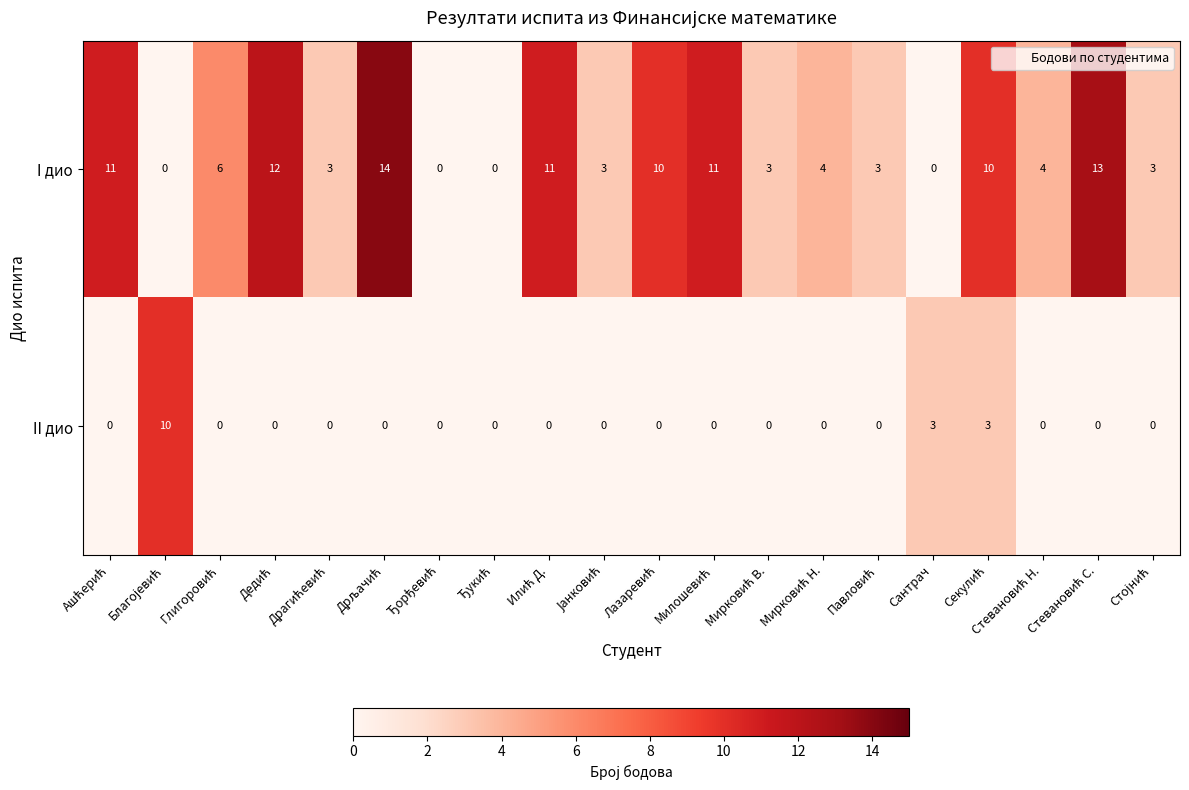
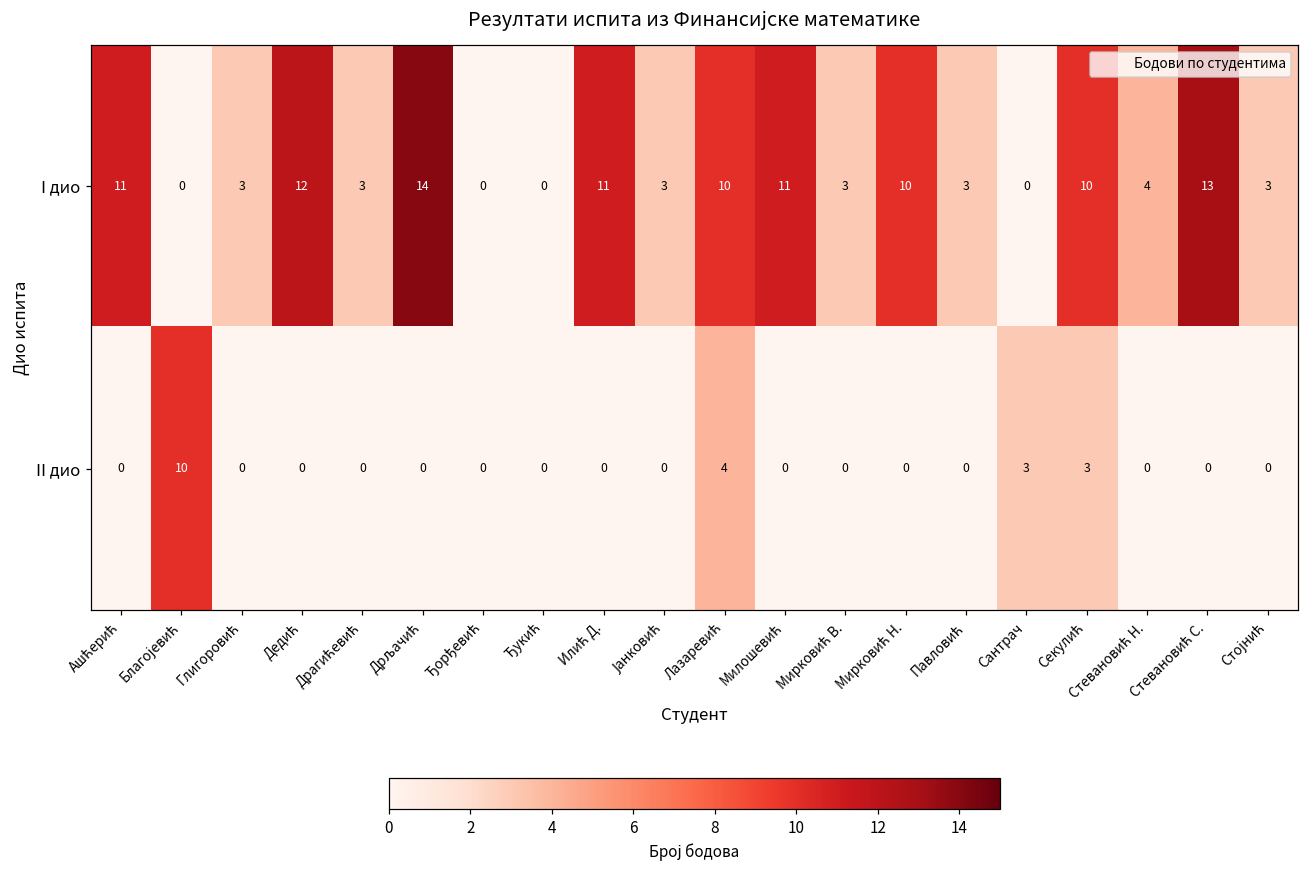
  {
    "I дио": {
      "Ашћерић": 11,
      "Благојевић": 0,
-     "Глигоровић": 6,
+     "Глигоровић": 3,
      "Дедић": 12,
      "Драгићевић": 3,
      "Дрљачић": 14,
      "Ђорђевић": 0,
      "Ђукић": 0,
      "Илић Д.": 11,
      "Јанковић": 3,
      "Лазаревић": 10,
      "Милошевић": 11,
      "Мирковић В.": 3,
-     "Мирковић Н.": 4,
+     "Мирковић Н.": 10,
      "Павловић": 3,
      "Сантрач": 0,
      "Секулић": 10,
      "Стевановић Н.": 4,
      "Стевановић С.": 13,
      "Стојнић": 3
    },
    "II дио": {
      "Ашћерић": 0,
      "Благојевић": 10,
      "Глигоровић": 0,
      "Дедић": 0,
      "Драгићевић": 0,
      "Дрљачић": 0,
      "Ђорђевић": 0,
      "Ђукић": 0,
      "Илић Д.": 0,
      "Јанковић": 0,
-     "Лазаревић": 0,
+     "Лазаревић": 4,
      "Милошевић": 0,
      "Мирковић В.": 0,
      "Мирковић Н.": 0,
      "Павловић": 0,
      "Сантрач": 3,
      "Секулић": 3,
      "Стевановић Н.": 0,
      "Стевановић С.": 0,
      "Стојнић": 0
    }
  }
